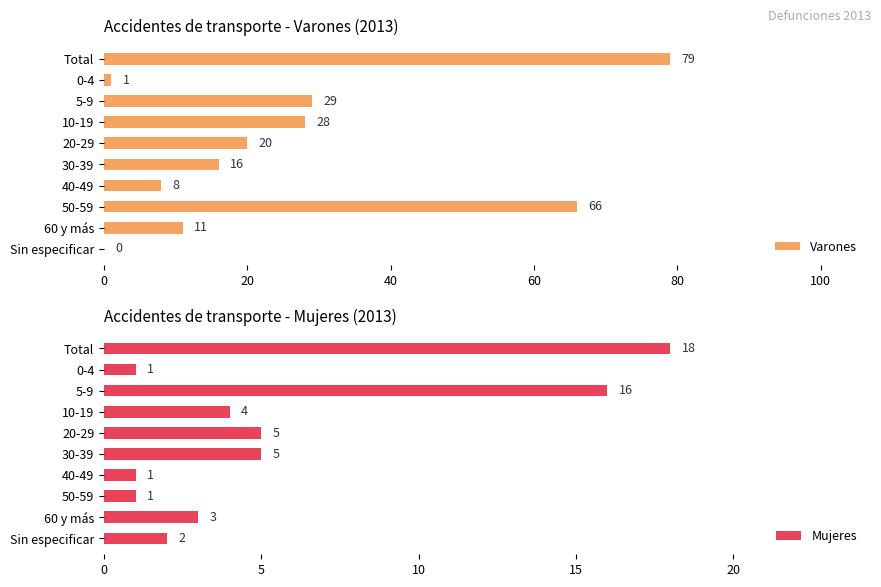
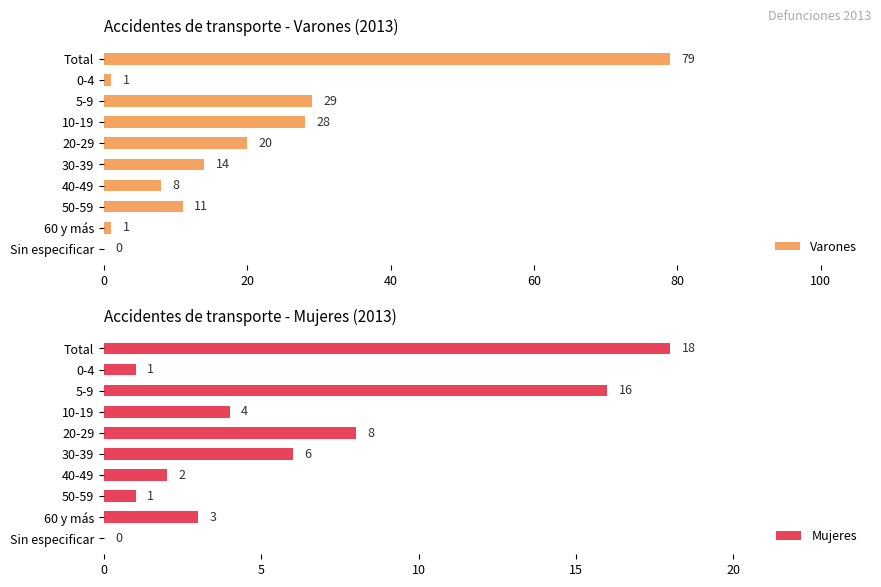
  {
    "Accidentes de transporte - Varones (2013)": {
      "Total": 79,
      "0-4": 1,
      "5-9": 29,
      "10-19": 28,
      "20-29": 20,
-     "30-39": 16,
+     "30-39": 14,
      "40-49": 8,
-     "50-59": 66,
-     "60 y más": 11,
+     "50-59": 11,
+     "60 y más": 1,
      "Sin especificar": 0
    },
    "Accidentes de transporte - Mujeres (2013)": {
      "Total": 18,
      "0-4": 1,
      "5-9": 16,
      "10-19": 4,
-     "20-29": 5,
-     "30-39": 5,
-     "40-49": 1,
+     "20-29": 8,
+     "30-39": 6,
+     "40-49": 2,
      "50-59": 1,
      "60 y más": 3,
-     "Sin especificar": 2
+     "Sin especificar": 0
    }
  }
